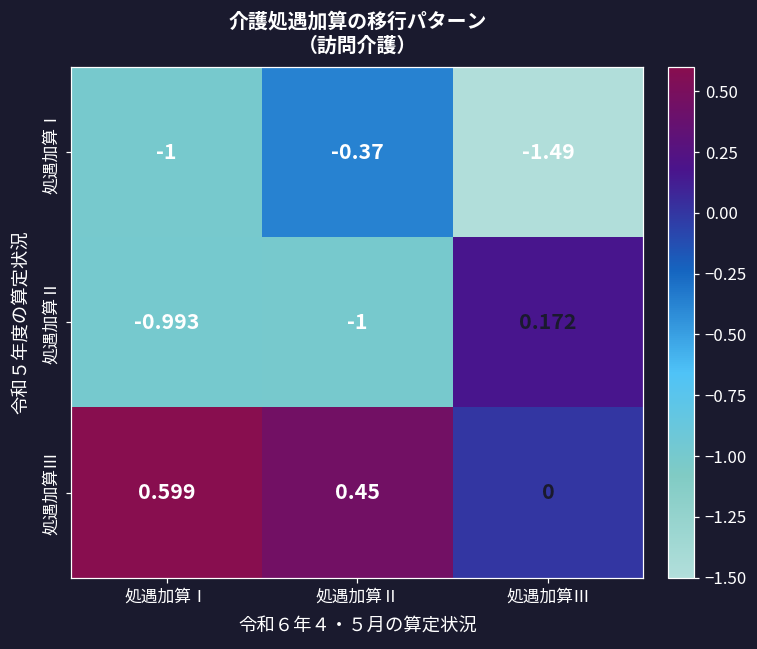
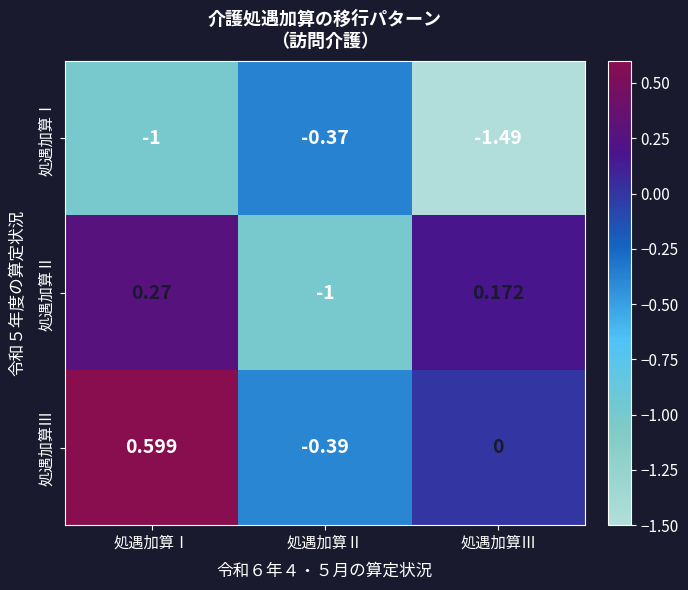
  {
    "処遇加算Ⅰ": {
      "処遇加算Ⅰ": -1,
      "処遇加算Ⅱ": -0.37,
      "処遇加算Ⅲ": -1.49
    },
    "処遇加算Ⅱ": {
-     "処遇加算Ⅰ": -0.993,
+     "処遇加算Ⅰ": 0.27,
      "処遇加算Ⅱ": -1,
      "処遇加算Ⅲ": 0.172
    },
    "処遇加算Ⅲ": {
      "処遇加算Ⅰ": 0.599,
-     "処遇加算Ⅱ": 0.45,
+     "処遇加算Ⅱ": -0.39,
      "処遇加算Ⅲ": 0
    }
  }
